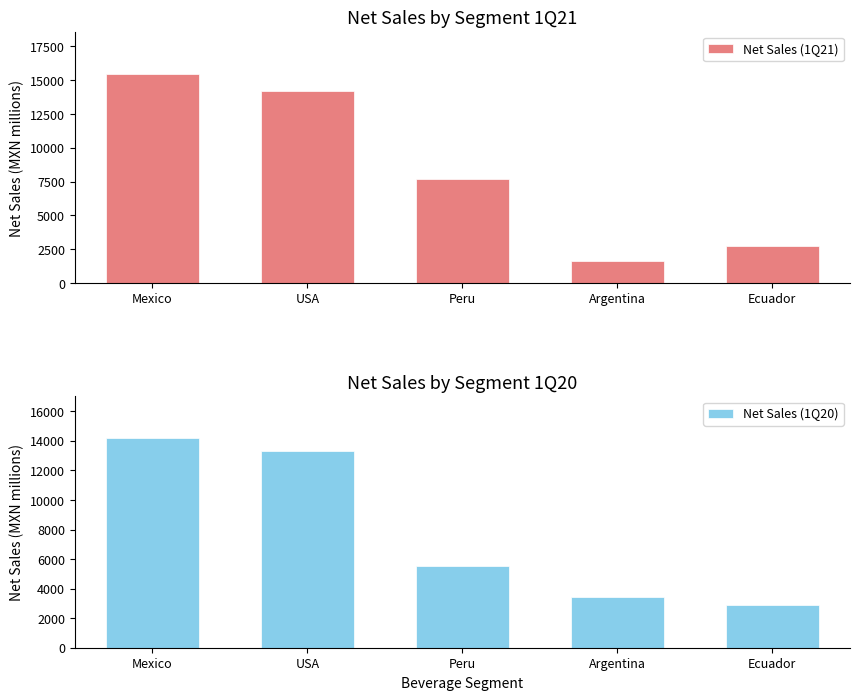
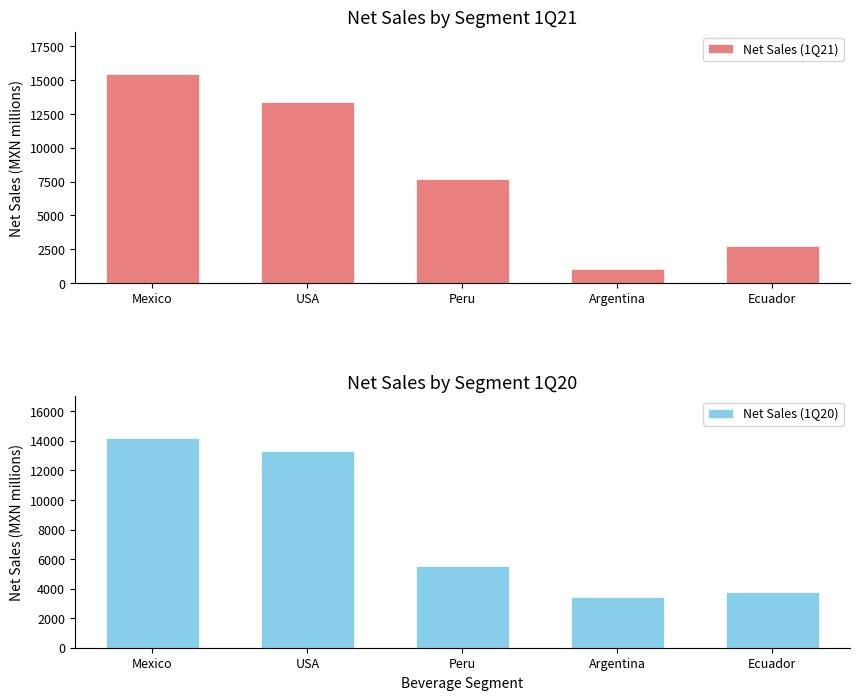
  {
    "Net Sales by Segment 1Q21": {
      "Mexico": 15500,
-     "USA": 14200,
+     "USA": 13400,
      "Peru": 7700,
-     "Argentina": 1600,
+     "Argentina": 1000,
      "Ecuador": 2800
    },
    "Net Sales by Segment 1Q20": {
      "Mexico": 14200,
      "USA": 13300,
      "Peru": 5600,
      "Argentina": 3500,
-     "Ecuador": 2900
+     "Ecuador": 3800
    }
  }
